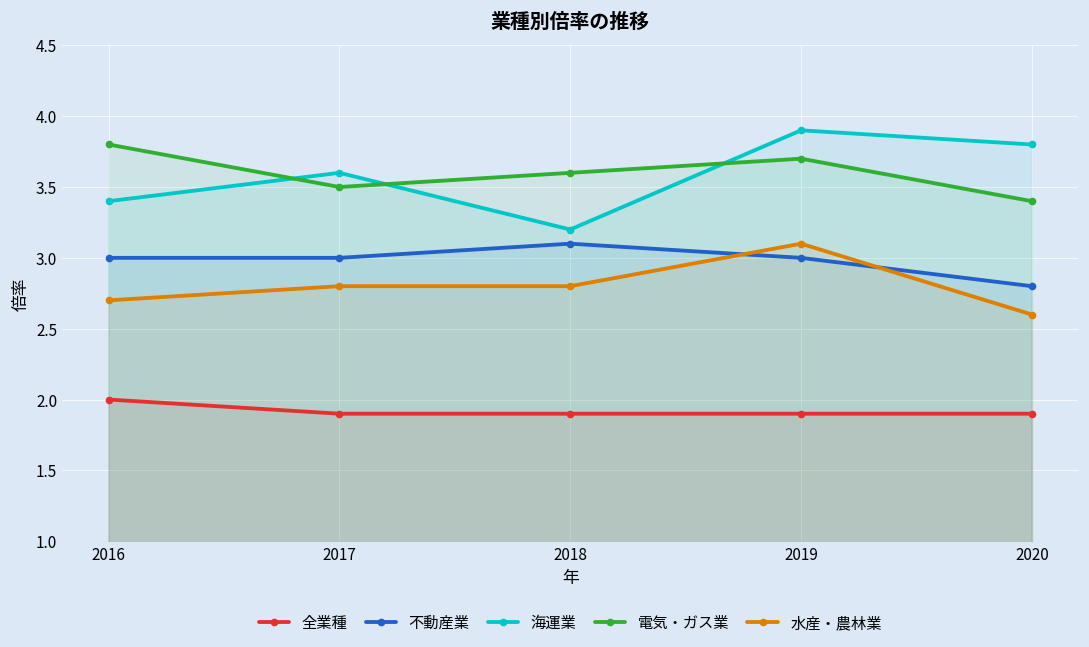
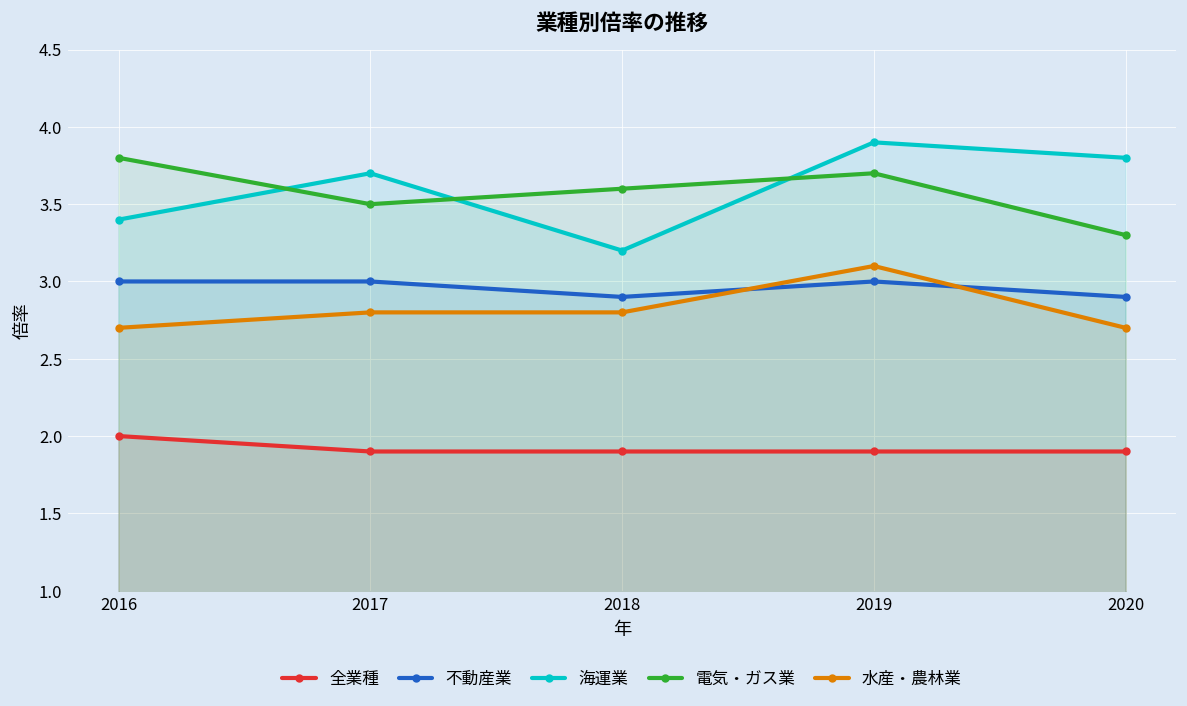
  {
    "全業種": {
      "2016": 2.0,
      "2017": 1.9,
      "2018": 1.9,
      "2019": 1.9,
      "2020": 1.9
    },
    "不動産業": {
      "2016": 3.0,
      "2017": 3.0,
-     "2018": 3.1,
+     "2018": 2.9,
      "2019": 3.0,
-     "2020": 2.8
+     "2020": 2.9
    },
    "海運業": {
      "2016": 3.4,
-     "2017": 3.6,
+     "2017": 3.7,
      "2018": 3.2,
      "2019": 3.9,
      "2020": 3.8
    },
    "電気・ガス業": {
      "2016": 3.8,
      "2017": 3.5,
      "2018": 3.6,
      "2019": 3.7,
-     "2020": 3.4
+     "2020": 3.3
    },
    "水産・農林業": {
      "2016": 2.7,
      "2017": 2.8,
      "2018": 2.8,
      "2019": 3.1,
-     "2020": 2.6
+     "2020": 2.7
    }
  }
